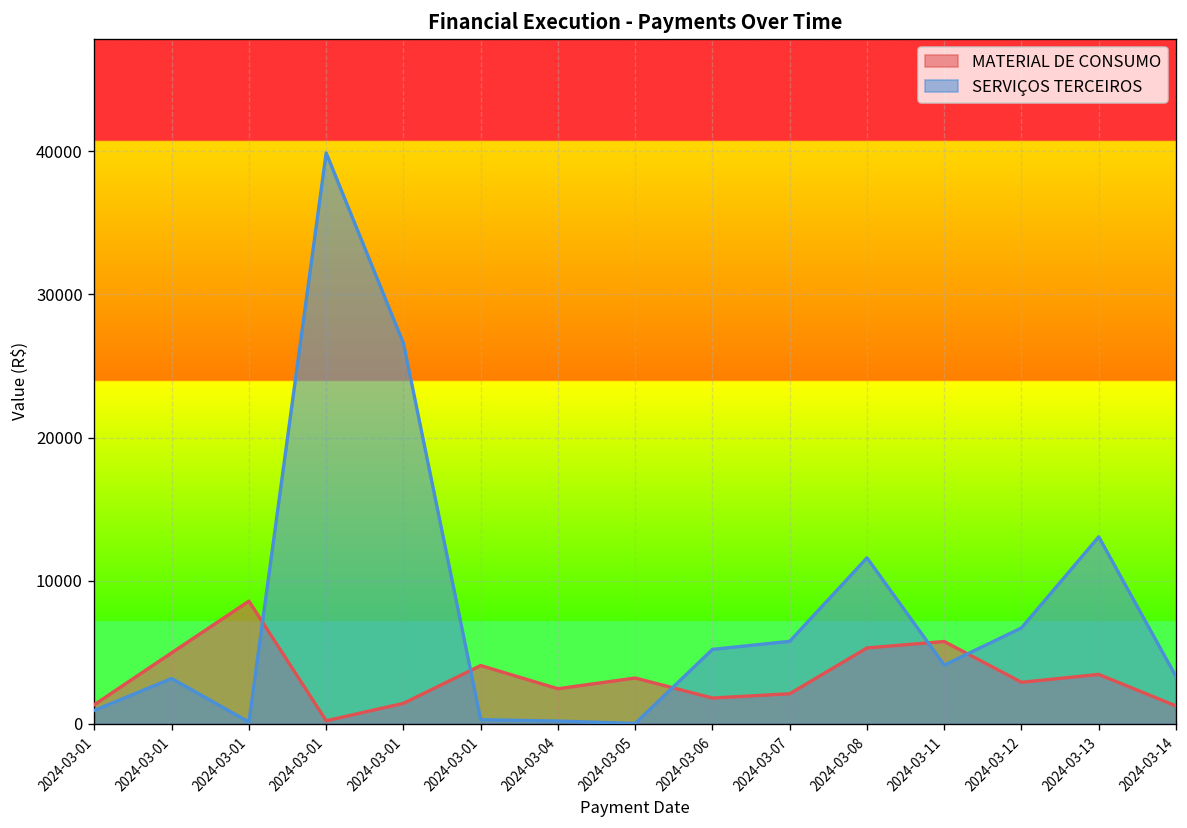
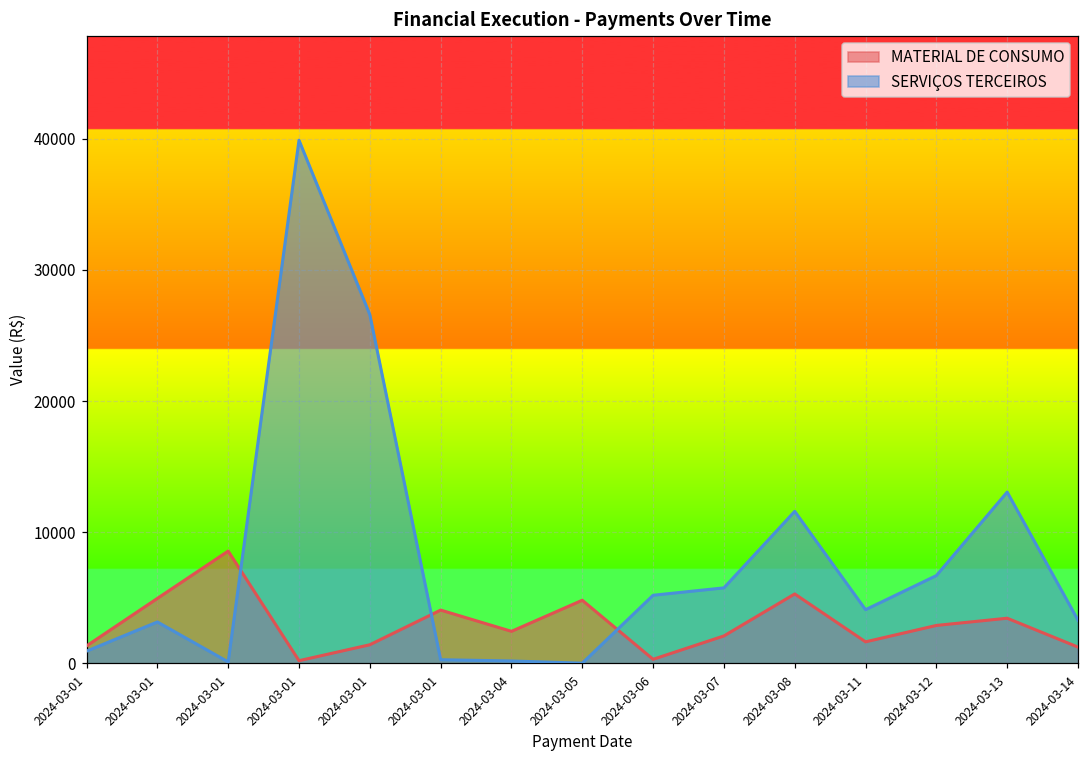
  {
    "MATERIAL DE CONSUMO": {
      "2024-03-04": 2500,
-     "2024-03-05": 3200,
-     "2024-03-06": 1800,
+     "2024-03-05": 4800,
+     "2024-03-06": 300,
      "2024-03-07": 2100,
      "2024-03-08": 5300,
-     "2024-03-11": 5800,
+     "2024-03-11": 1700,
      "2024-03-12": 2900,
      "2024-03-13": 3500,
      "2024-03-14": 1300
    },
    "SERVIÇOS TERCEIROS": {
      "2024-03-04": 200,
      "2024-03-05": 0,
      "2024-03-06": 5200,
      "2024-03-07": 5800,
      "2024-03-08": 11600,
      "2024-03-11": 4100,
      "2024-03-12": 6700,
      "2024-03-13": 13100,
      "2024-03-14": 3300
    }
  }
